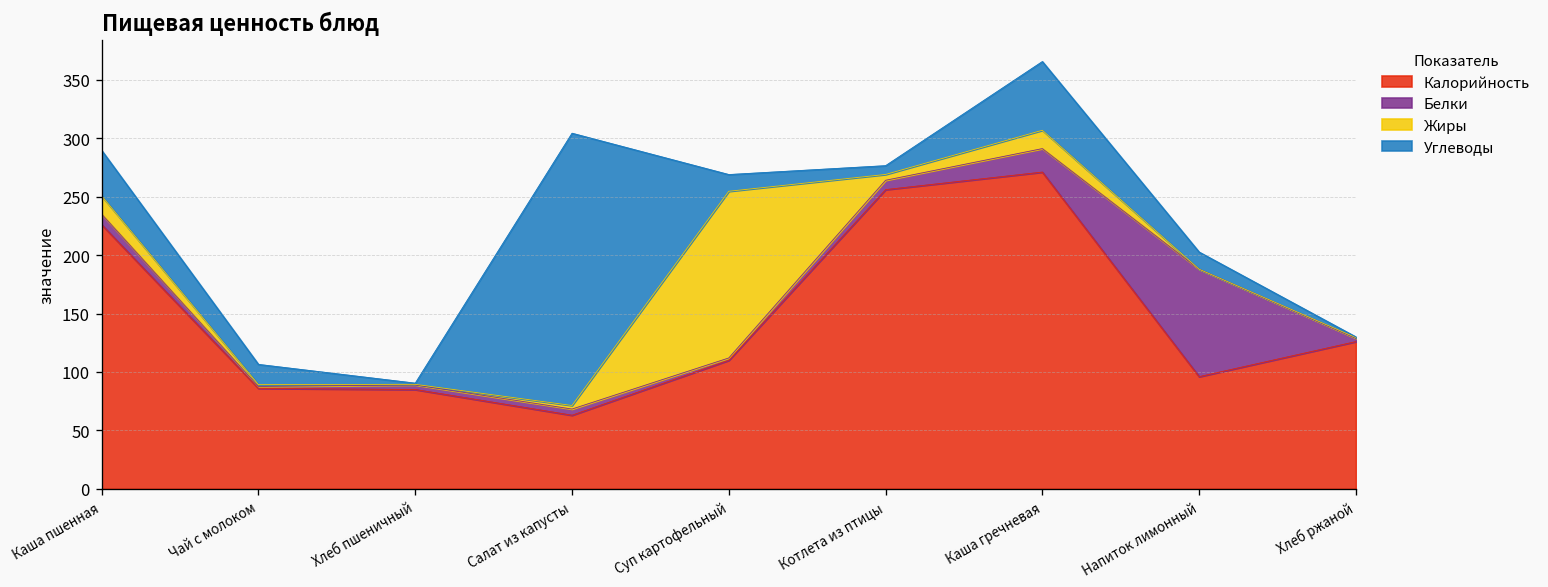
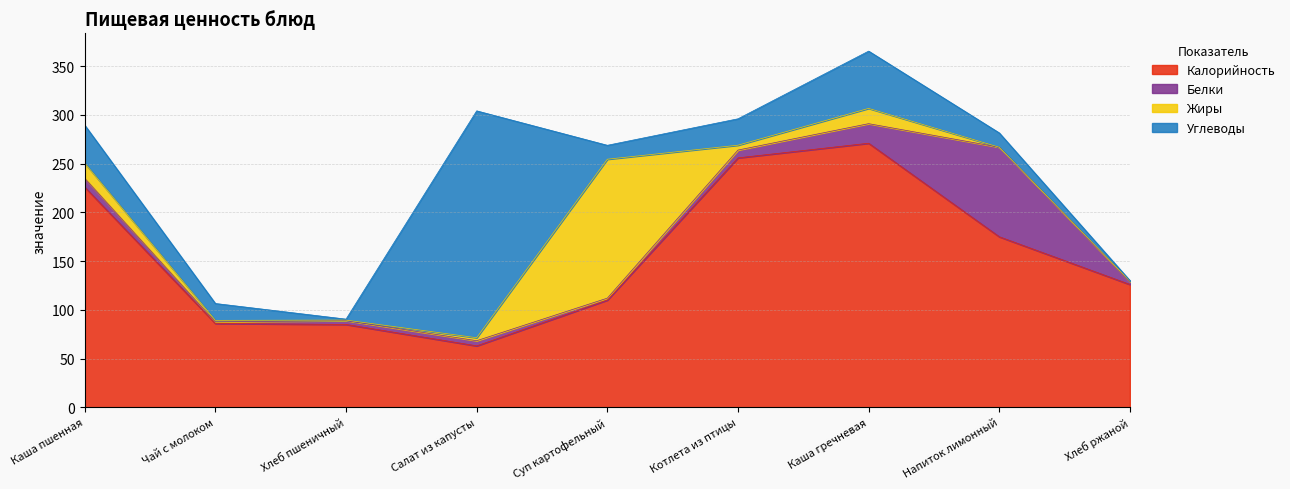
  {
    "Калорийность": {
      "Каша пшенная": 230,
      "Хлеб пшеничный": 90,
      "Салат из капусты": 60,
      "Котлета из птицы": 260,
      "Каша гречневая": 270,
-     "Напиток лимонный": 100,
+     "Напиток лимонный": 180,
      "Хлеб ржаной": 130
    },
    "Белки": {
      "Каша пшенная": 10,
      "Салат из капусты": 10,
      "Котлета из птицы": 10,
      "Каша гречневая": 20
    },
    "Жиры": {
      "Каша пшенная": 20,
      "Салат из капусты": 0,
      "Суп картофельный": 140,
      "Котлета из птицы": 10,
      "Каша гречневая": 20
    },
    "Углеводы": {
      "Каша пшенная": 40,
      "Чай с молоком": 20,
      "Салат из капусты": 230,
      "Суп картофельный": 10,
-     "Котлета из птицы": 10,
+     "Котлета из птицы": 30,
      "Каша гречневая": 60,
      "Напиток лимонный": 10
    }
  }
